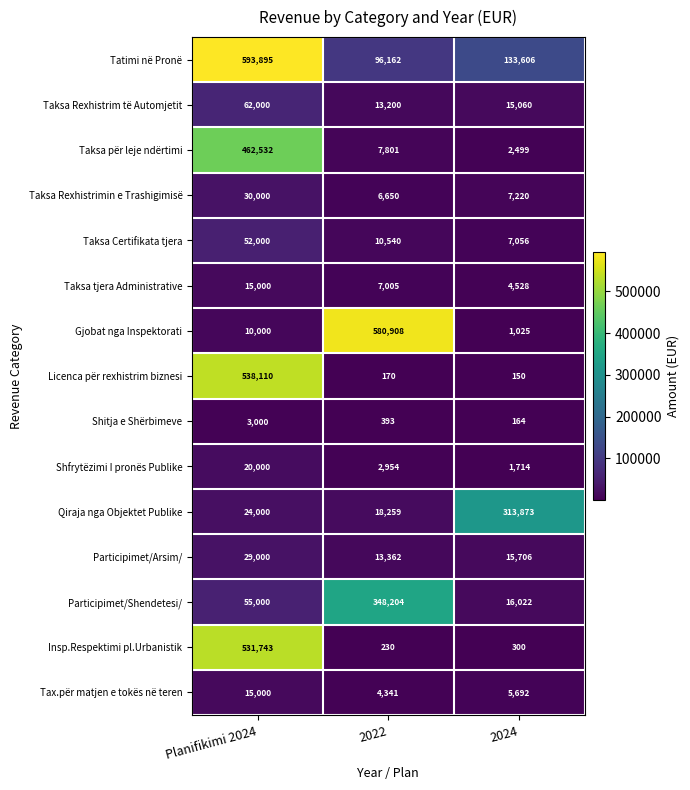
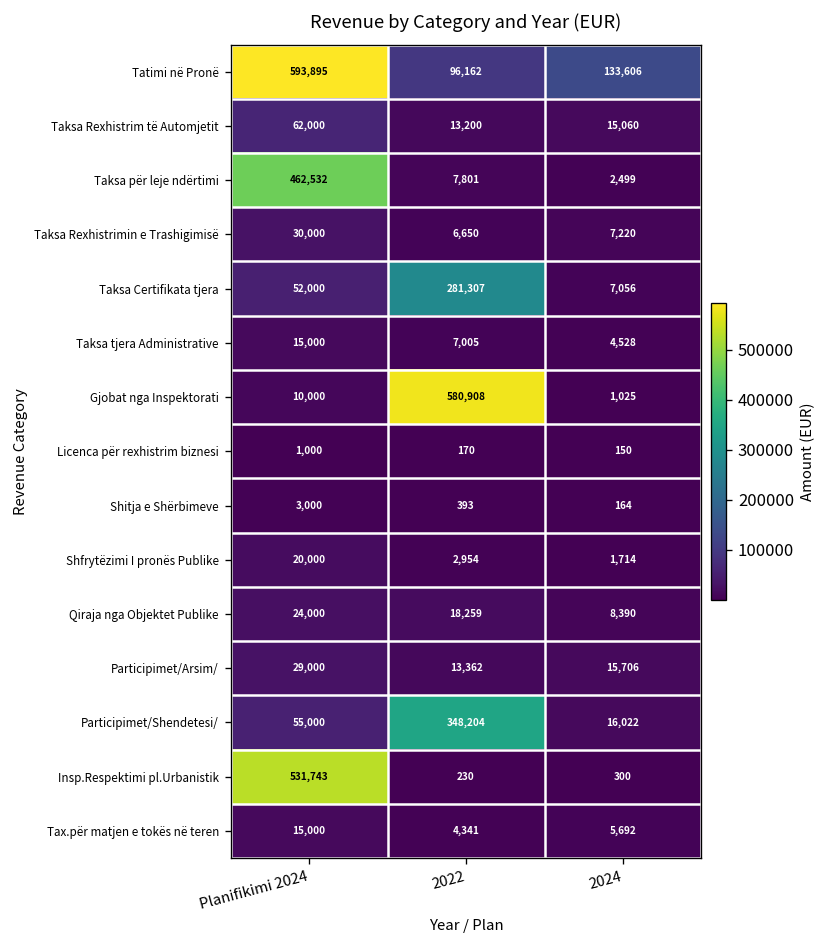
  {
    "Tatimi në Pronë": {
      "Planifikimi 2024": "593,895",
      "2022": "96,162",
      "2024": "133,606"
    },
    "Taksa Rexhistrim të Automjetit": {
      "Planifikimi 2024": "62,000",
      "2022": "13,200",
      "2024": "15,060"
    },
    "Taksa për leje ndërtimi": {
      "Planifikimi 2024": "462,532",
      "2022": "7,801",
      "2024": "2,499"
    },
    "Taksa Rexhistrimin e Trashigimisë": {
      "Planifikimi 2024": "30,000",
      "2022": "6,650",
      "2024": "7,220"
    },
    "Taksa Certifikata tjera": {
      "Planifikimi 2024": "52,000",
-     "2022": "10,540",
+     "2022": "281,307",
      "2024": "7,056"
    },
    "Taksa tjera Administrative": {
      "Planifikimi 2024": "15,000",
      "2022": "7,005",
      "2024": "4,528"
    },
    "Gjobat nga Inspektorati": {
      "Planifikimi 2024": "10,000",
      "2022": "580,908",
      "2024": "1,025"
    },
    "Licenca për rexhistrim biznesi": {
-     "Planifikimi 2024": "538,110",
+     "Planifikimi 2024": "1,000",
      "2022": "170",
      "2024": "150"
    },
    "Shitja e Shërbimeve": {
      "Planifikimi 2024": "3,000",
      "2022": "393",
      "2024": "164"
    },
    "Shfrytëzimi I pronës Publike": {
      "Planifikimi 2024": "20,000",
      "2022": "2,954",
      "2024": "1,714"
    },
    "Qiraja nga Objektet Publike": {
      "Planifikimi 2024": "24,000",
      "2022": "18,259",
-     "2024": "313,873"
+     "2024": "8,390"
    },
    "Participimet/Arsim/": {
      "Planifikimi 2024": "29,000",
      "2022": "13,362",
      "2024": "15,706"
    },
    "Participimet/Shendetesi/": {
      "Planifikimi 2024": "55,000",
      "2022": "348,204",
      "2024": "16,022"
    },
    "Insp.Respektimi pl.Urbanistik": {
      "Planifikimi 2024": "531,743",
      "2022": "230",
      "2024": "300"
    },
    "Tax.për matjen e tokës në teren": {
      "Planifikimi 2024": "15,000",
      "2022": "4,341",
      "2024": "5,692"
    }
  }
